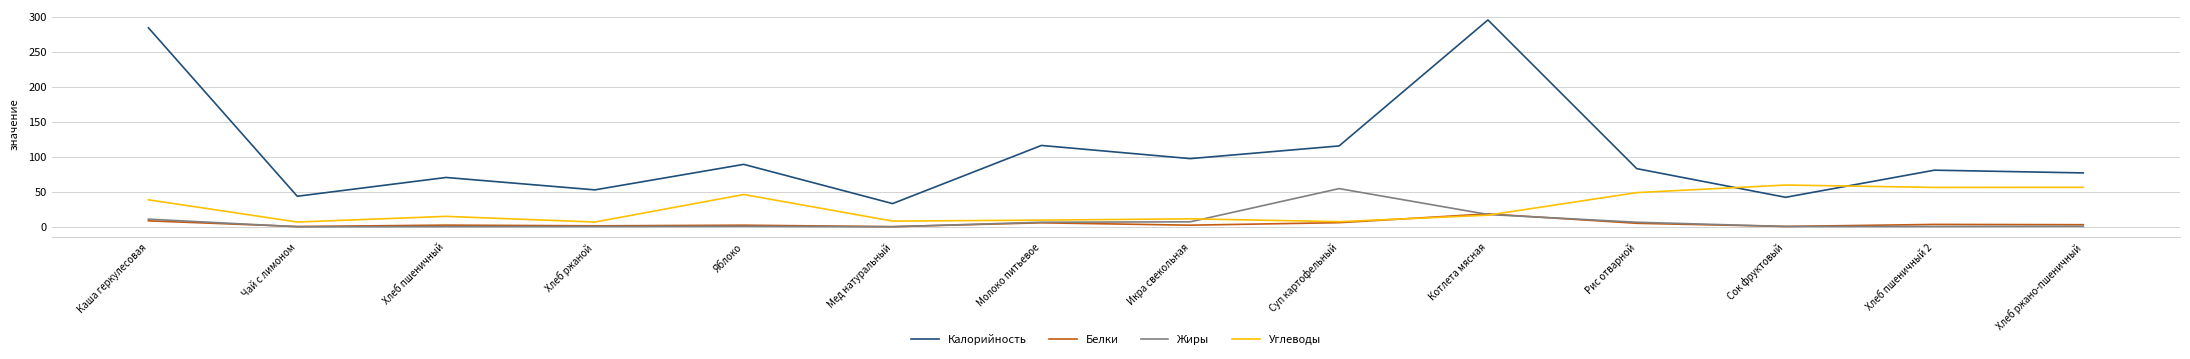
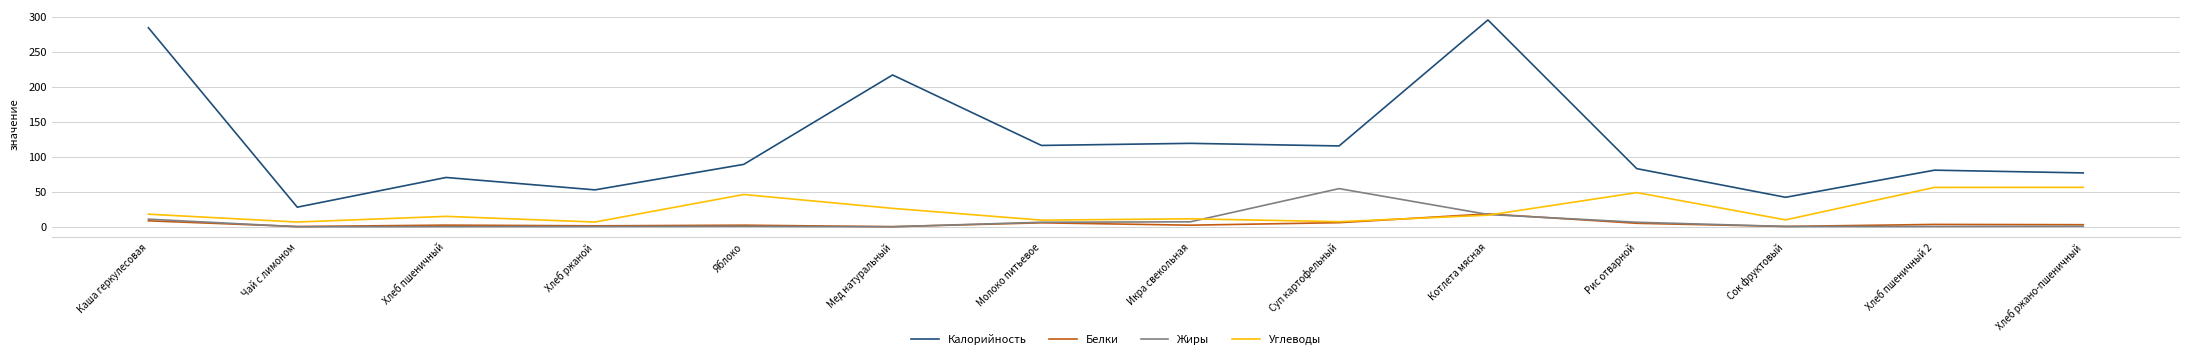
  {
    "Калорийность": {
      "Каша геркулесовая": 280,
-     "Чай с лимоном": 40,
+     "Чай с лимоном": 30,
      "Хлеб пшеничный": 70,
      "Хлеб ржаной": 50,
      "Яблоко": 90,
-     "Мед натуральный": 30,
+     "Мед натуральный": 220,
      "Молоко питьевое": 120,
-     "Икра свекольная": 100,
+     "Икра свекольная": 120,
      "Суп картофельный": 120,
      "Котлета мясная": 300,
      "Рис отварной": 80,
      "Сок фруктовый": 40,
      "Хлеб пшеничный 2": 80,
      "Хлеб ржано-пшеничный": 80
    },
    "Белки": {
      "Икра свекольная": 0
    },
    "Жиры": {
      "Икра свекольная": 10,
      "Суп картофельный": 50
    },
    "Углеводы": {
-     "Каша геркулесовая": 40,
+     "Каша геркулесовая": 20,
      "Чай с лимоном": 10,
      "Хлеб пшеничный": 10,
      "Хлеб ржаной": 10,
      "Яблоко": 50,
-     "Мед натуральный": 10,
+     "Мед натуральный": 30,
      "Икра свекольная": 10,
      "Рис отварной": 50,
-     "Сок фруктовый": 60,
+     "Сок фруктовый": 10,
      "Хлеб пшеничный 2": 60,
      "Хлеб ржано-пшеничный": 60
    }
  }
